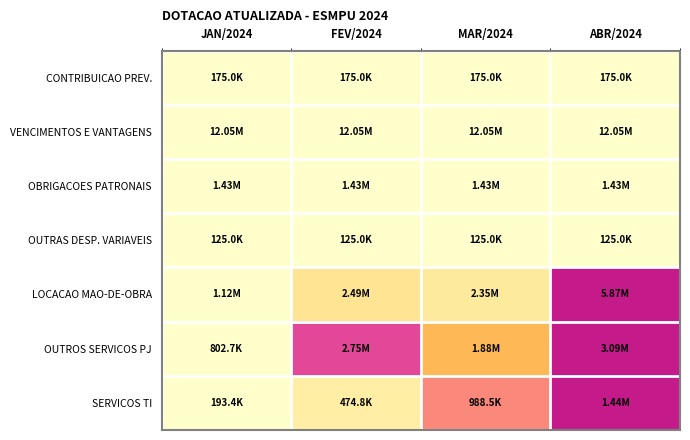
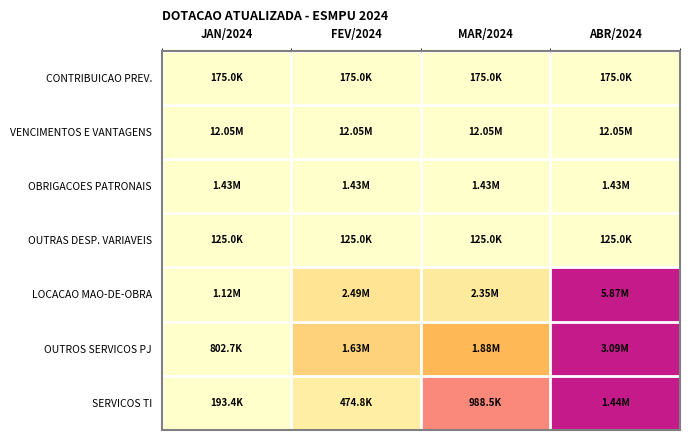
  {
    "CONTRIBUICAO PREV.": {
      "JAN/2024": "175.0K",
      "FEV/2024": "175.0K",
      "MAR/2024": "175.0K",
      "ABR/2024": "175.0K"
    },
    "VENCIMENTOS E VANTAGENS": {
      "JAN/2024": "12.05M",
      "FEV/2024": "12.05M",
      "MAR/2024": "12.05M",
      "ABR/2024": "12.05M"
    },
    "OBRIGACOES PATRONAIS": {
      "JAN/2024": "1.43M",
      "FEV/2024": "1.43M",
      "MAR/2024": "1.43M",
      "ABR/2024": "1.43M"
    },
    "OUTRAS DESP. VARIAVEIS": {
      "JAN/2024": "125.0K",
      "FEV/2024": "125.0K",
      "MAR/2024": "125.0K",
      "ABR/2024": "125.0K"
    },
    "LOCACAO MAO-DE-OBRA": {
      "JAN/2024": "1.12M",
      "FEV/2024": "2.49M",
      "MAR/2024": "2.35M",
      "ABR/2024": "5.87M"
    },
    "OUTROS SERVICOS PJ": {
      "JAN/2024": "802.7K",
-     "FEV/2024": "2.75M",
+     "FEV/2024": "1.63M",
      "MAR/2024": "1.88M",
      "ABR/2024": "3.09M"
    },
    "SERVICOS TI": {
      "JAN/2024": "193.4K",
      "FEV/2024": "474.8K",
      "MAR/2024": "988.5K",
      "ABR/2024": "1.44M"
    }
  }
